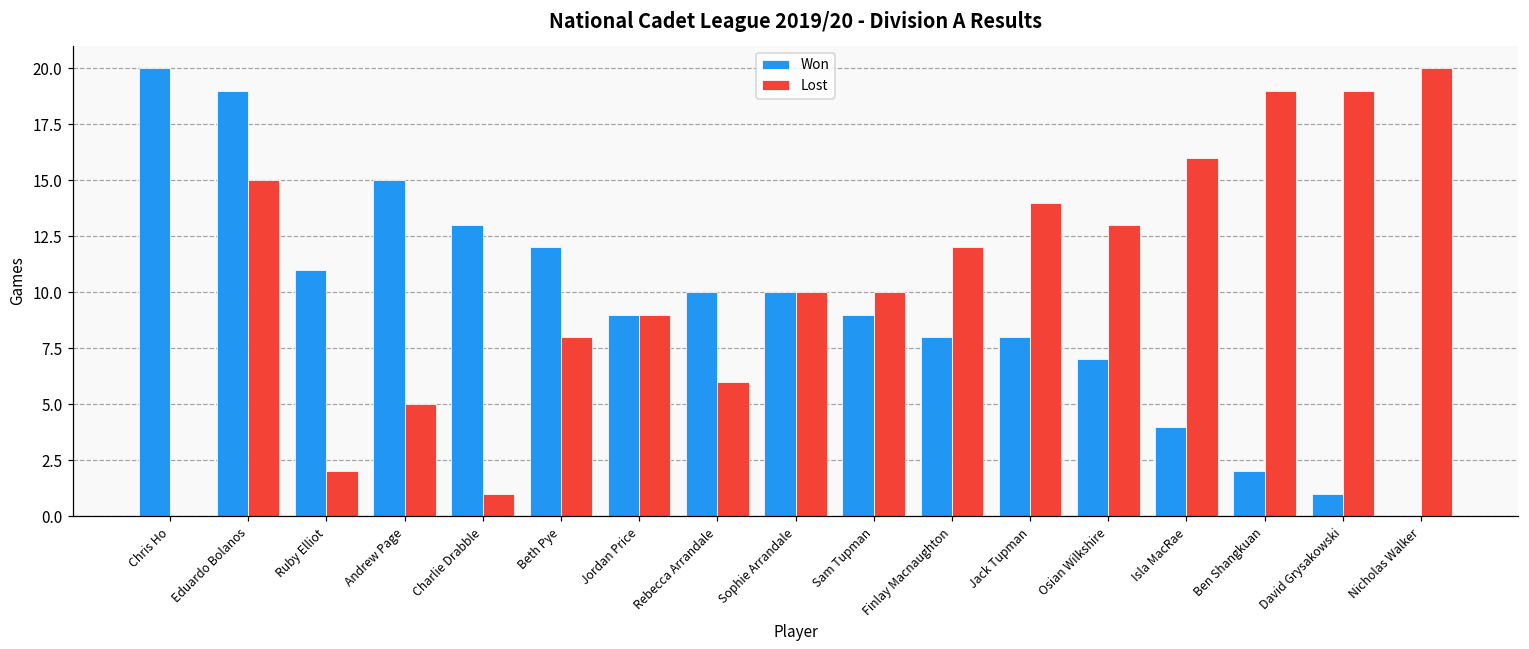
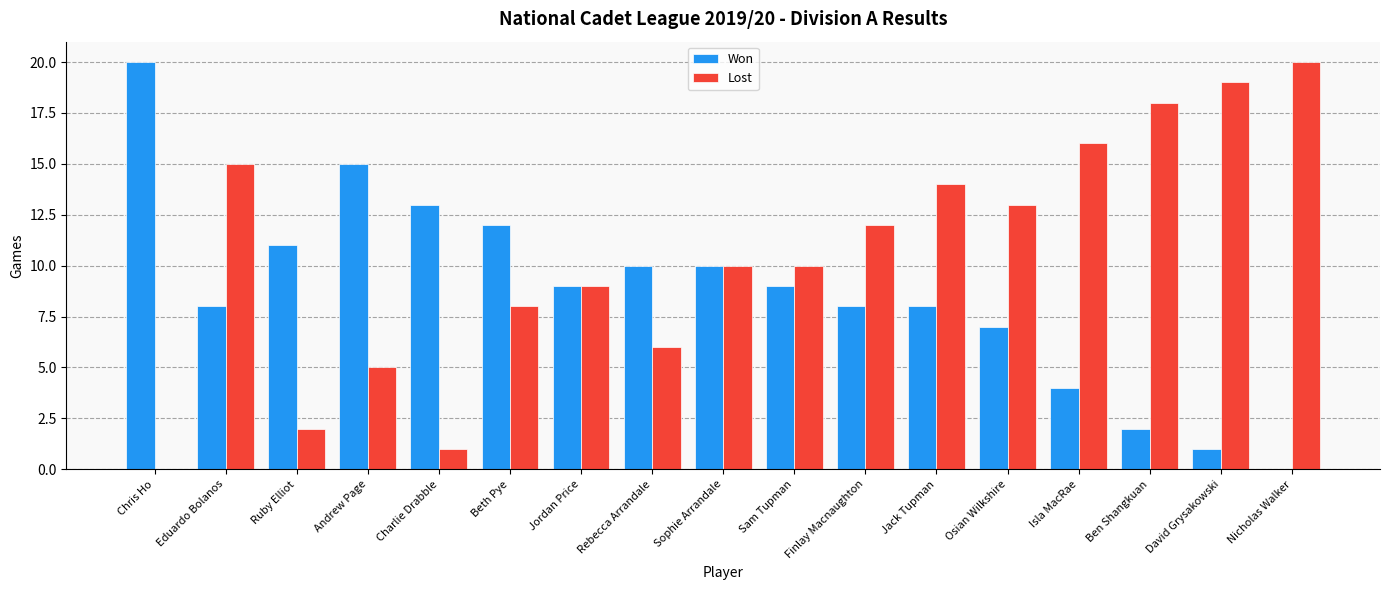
  {
    "Won": {
      "Chris Ho": 20,
-     "Eduardo Bolanos": 19,
+     "Eduardo Bolanos": 8,
      "Ruby Elliot": 11,
      "Andrew Page": 15,
      "Charlie Drabble": 13,
      "Beth Pye": 12,
      "Jordan Price": 9,
      "Rebecca Arrandale": 10,
      "Sophie Arrandale": 10,
      "Sam Tupman": 9,
      "Finlay Macnaughton": 8,
      "Jack Tupman": 8,
      "Osian Wilkshire": 7,
      "Isla MacRae": 4,
      "Ben Shangkuan": 2,
      "David Grysakowski": 1,
      "Nicholas Walker": 0
    },
    "Lost": {
      "Chris Ho": 0,
      "Eduardo Bolanos": 15,
      "Ruby Elliot": 2,
      "Andrew Page": 5,
      "Charlie Drabble": 1,
      "Beth Pye": 8,
      "Jordan Price": 9,
      "Rebecca Arrandale": 6,
      "Sophie Arrandale": 10,
      "Sam Tupman": 10,
      "Finlay Macnaughton": 12,
      "Jack Tupman": 14,
      "Osian Wilkshire": 13,
      "Isla MacRae": 16,
-     "Ben Shangkuan": 19,
+     "Ben Shangkuan": 18,
      "David Grysakowski": 19,
      "Nicholas Walker": 20
    }
  }
